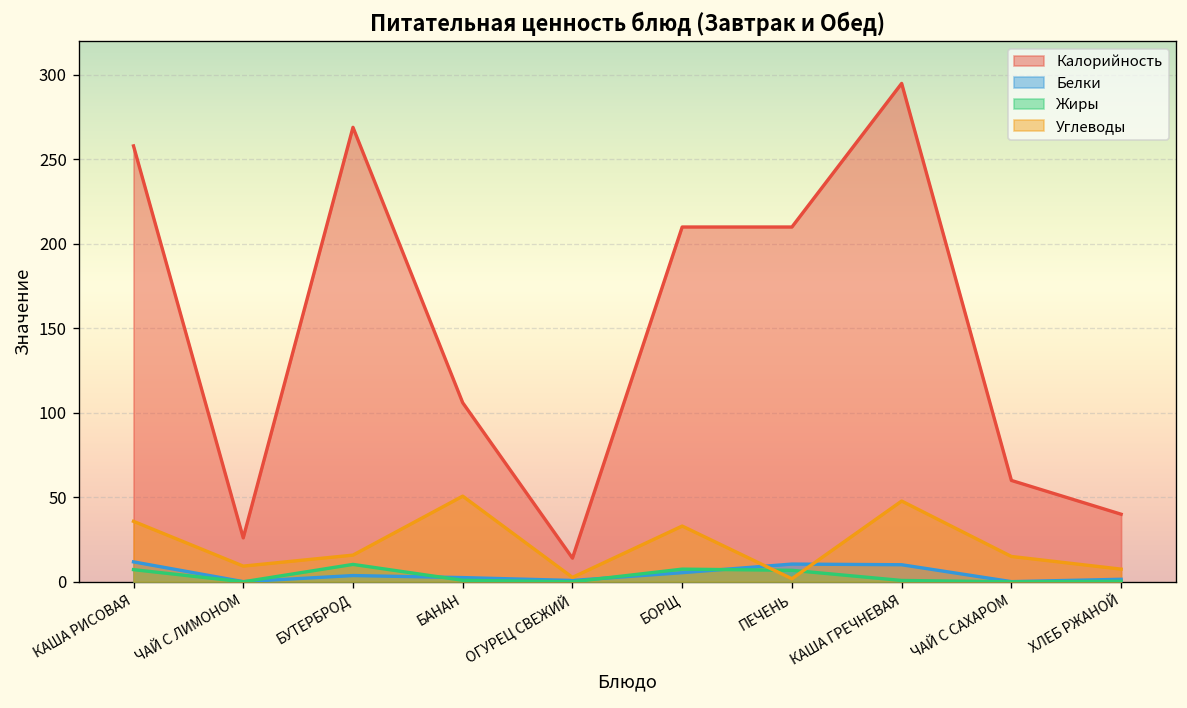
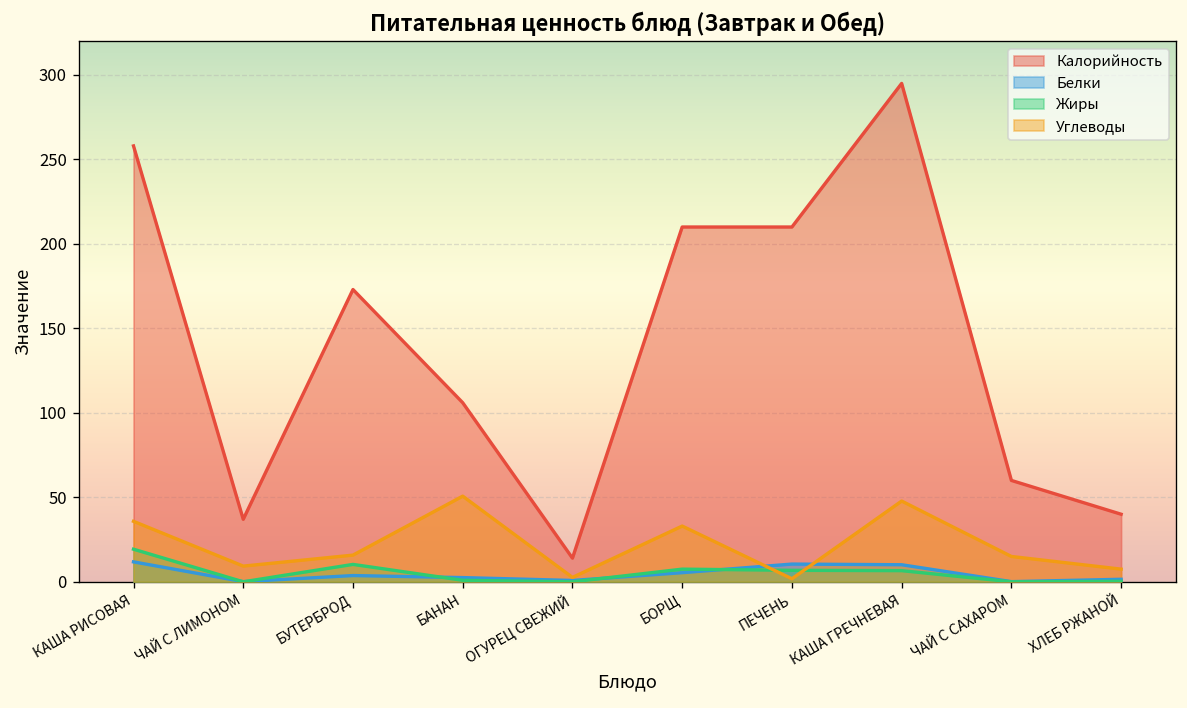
  {
    "Калорийность": {
      "КАША РИСОВАЯ": 258,
-     "ЧАЙ С ЛИМОНОМ": 26,
-     "БУТЕРБРОД": 269,
+     "ЧАЙ С ЛИМОНОМ": 37,
+     "БУТЕРБРОД": 173,
      "БАНАН": 106,
      "ОГУРЕЦ СВЕЖИЙ": 14,
      "БОРЩ": 210,
      "ПЕЧЕНЬ": 210,
      "КАША ГРЕЧНЕВАЯ": 295,
      "ЧАЙ С САХАРОМ": 60,
      "ХЛЕБ РЖАНОЙ": 40
    },
    "Белки": {
      "КАША РИСОВАЯ": 12,
      "БУТЕРБРОД": 4,
      "БОРЩ": 5,
      "ПЕЧЕНЬ": 11,
      "КАША ГРЕЧНЕВАЯ": 10
    },
    "Жиры": {
-     "КАША РИСОВАЯ": 7,
+     "КАША РИСОВАЯ": 19,
      "БУТЕРБРОД": 10,
      "БОРЩ": 8,
      "ПЕЧЕНЬ": 7,
-     "КАША ГРЕЧНЕВАЯ": 1
+     "КАША ГРЕЧНЕВАЯ": 7
    },
    "Углеводы": {
      "КАША РИСОВАЯ": 36,
      "ЧАЙ С ЛИМОНОМ": 9,
      "БУТЕРБРОД": 16,
      "БАНАН": 51,
      "БОРЩ": 33,
      "ПЕЧЕНЬ": 2,
      "КАША ГРЕЧНЕВАЯ": 48,
      "ЧАЙ С САХАРОМ": 15,
      "ХЛЕБ РЖАНОЙ": 8
    }
  }
